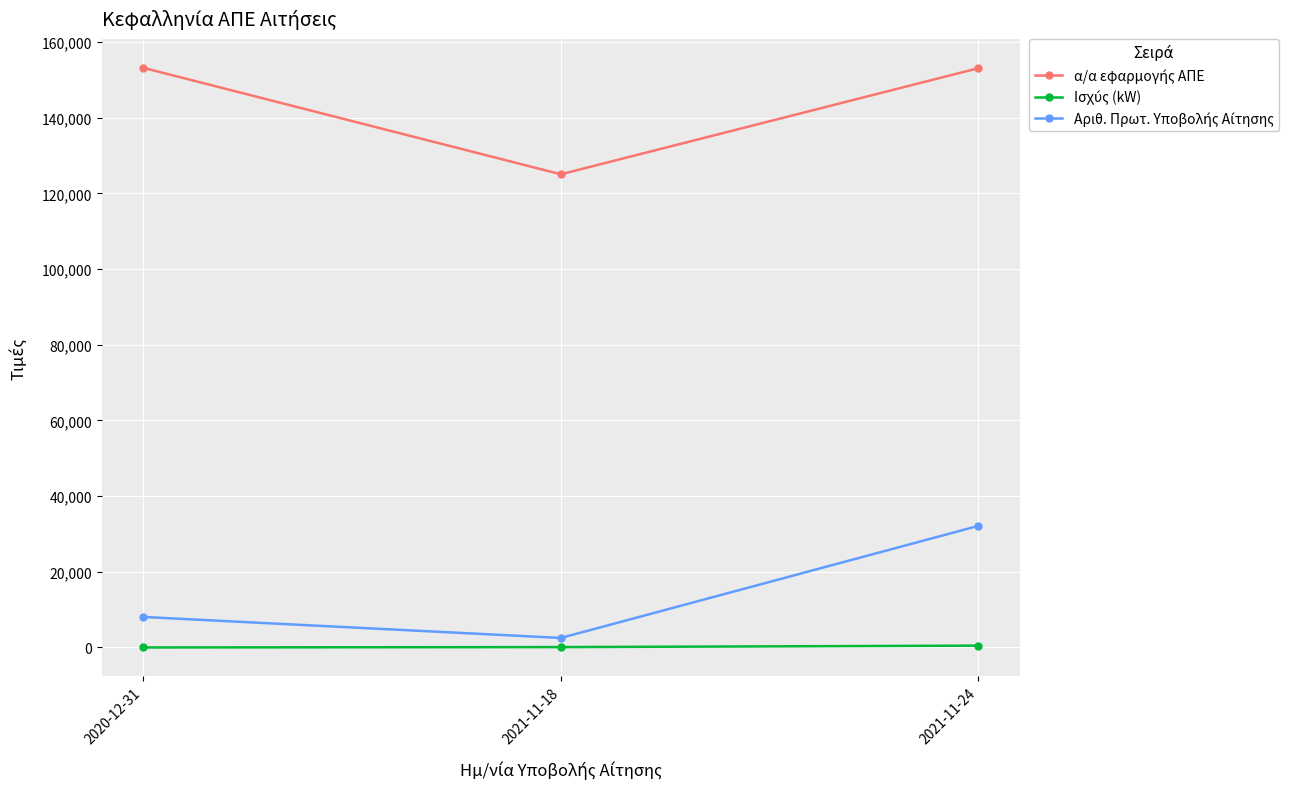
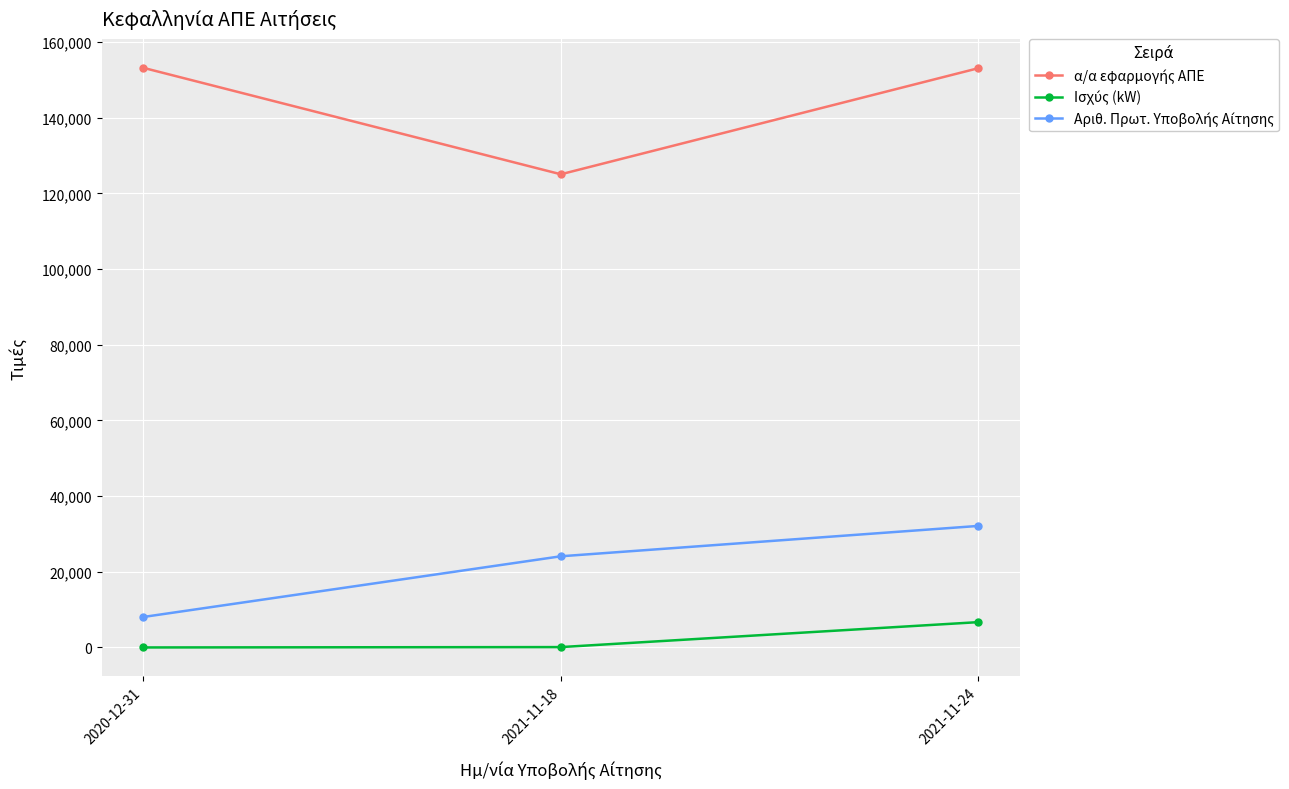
  {
    "α/α εφαρμογής ΑΠΕ": {
      "2020-12-31": "153,000",
      "2021-11-18": "125,000",
      "2021-11-24": "153,000"
    },
    "Ισχύς (kW)": {
      "2020-12-31": "0",
      "2021-11-18": "0",
-     "2021-11-24": "0"
+     "2021-11-24": "7,000"
    },
    "Αριθ. Πρωτ. Υποβολής Αίτησης": {
      "2020-12-31": "8,000",
-     "2021-11-18": "3,000",
+     "2021-11-18": "24,000",
      "2021-11-24": "32,000"
    }
  }
